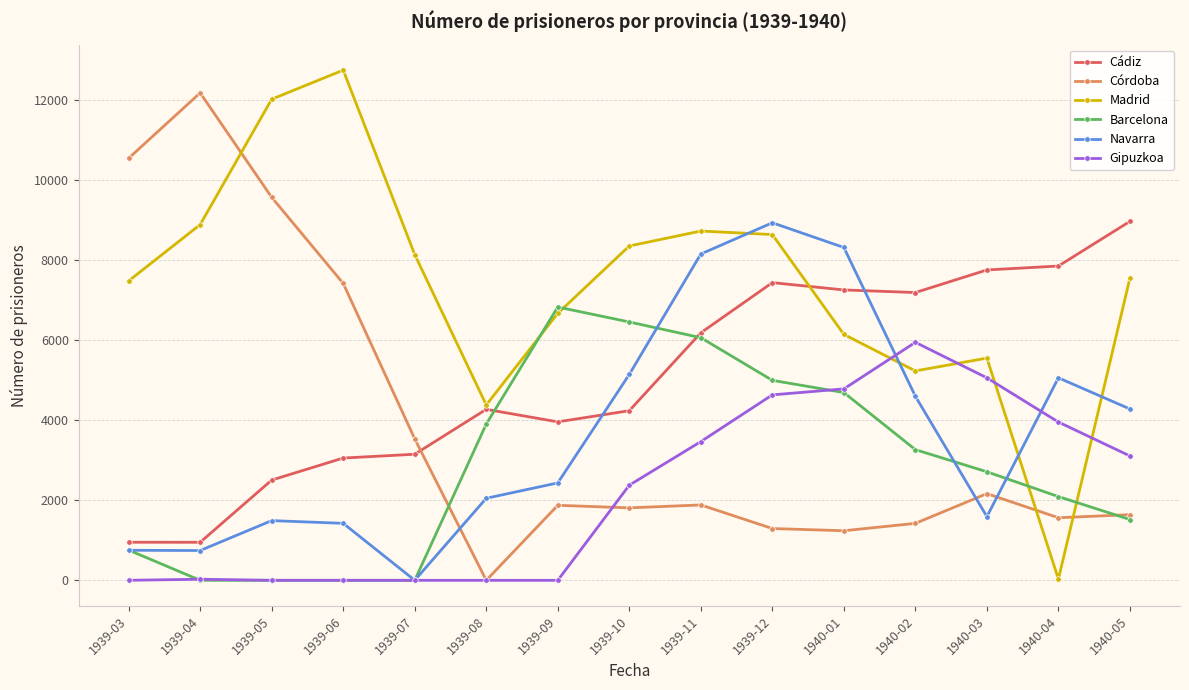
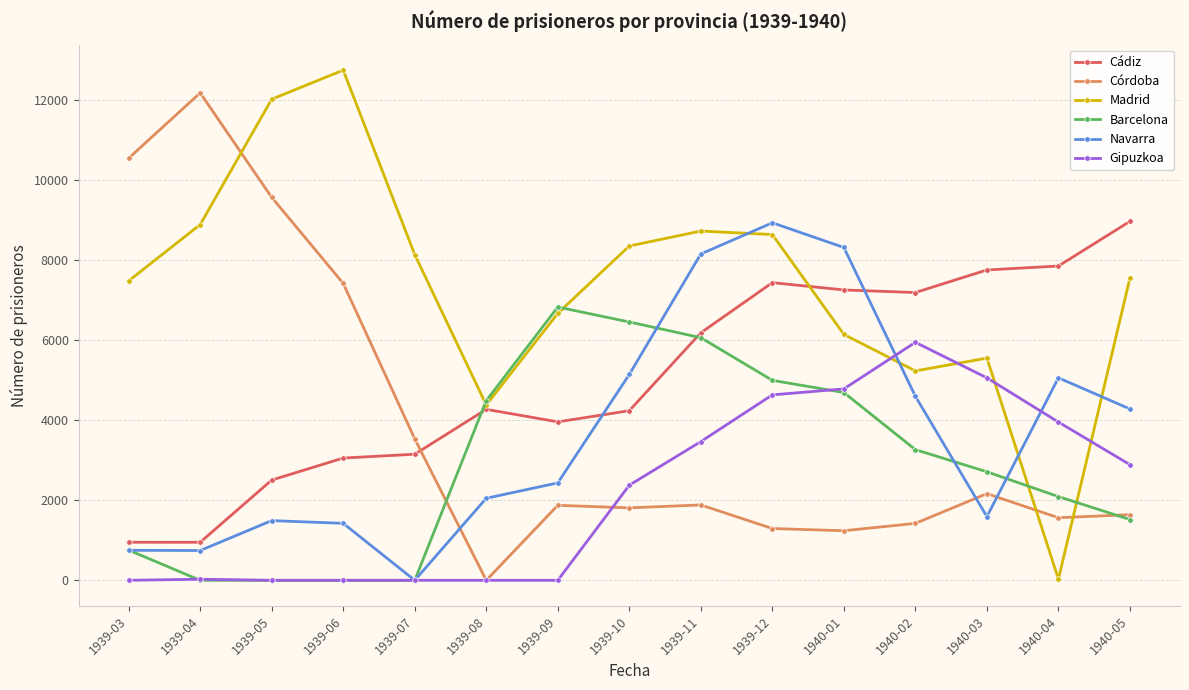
  {
    "Madrid": {
      "1939-03": 7500,
      "1939-04": 8900,
      "1939-05": 12000,
      "1939-06": 12800,
      "1939-07": 8100,
      "1939-08": 4400,
      "1939-09": 6700,
      "1939-10": 8400,
      "1939-11": 8700,
      "1939-12": 8600,
      "1940-01": 6200,
      "1940-02": 5200,
      "1940-03": 5600,
      "1940-04": 0,
      "1940-05": 7600
    },
    "Barcelona": {
-     "1939-08": 3900,
+     "1939-08": 4500,
      "1939-09": 6800,
      "1939-10": 6500,
      "1939-11": 6100,
      "1939-12": 5000,
      "1940-01": 4700,
      "1940-02": 3300,
      "1940-03": 2700,
      "1940-04": 2100,
      "1940-05": 1500
    },
    "Navarra": {
      "1939-04": 700,
      "1939-05": 1500,
      "1939-06": 1400,
      "1939-08": 2100,
      "1939-09": 2400,
      "1939-10": 5100,
      "1939-11": 8200,
      "1939-12": 8900,
      "1940-01": 8300,
      "1940-02": 4600,
      "1940-03": 1600,
      "1940-04": 5100,
      "1940-05": 4300
    },
    "Gipuzkoa": {
      "1939-03": 0,
      "1939-09": 0,
      "1939-10": 2400,
      "1939-11": 3500,
      "1939-12": 4600,
      "1940-01": 4800,
      "1940-02": 6000,
      "1940-03": 5100,
      "1940-04": 4000,
-     "1940-05": 3100
+     "1940-05": 2900
    }
  }
